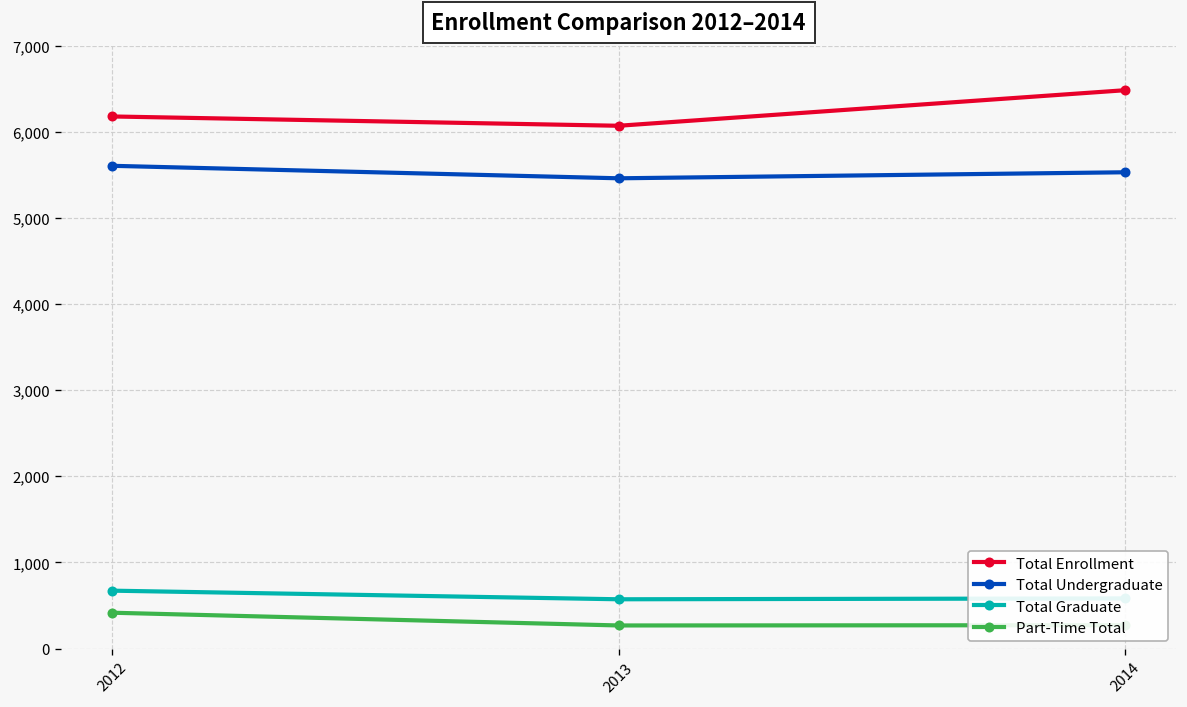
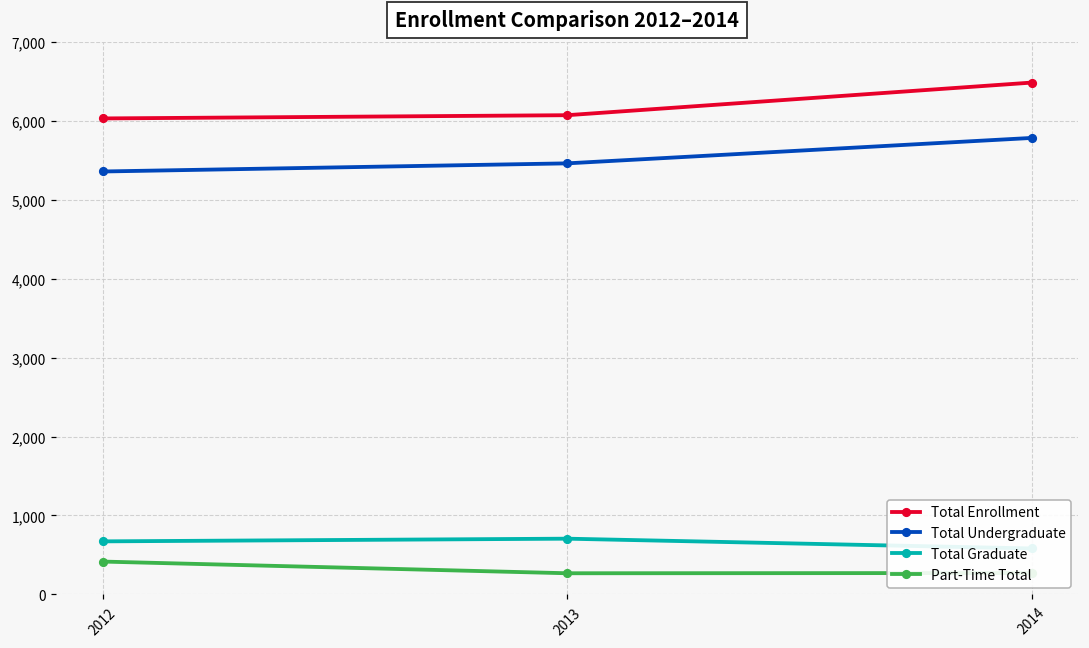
  {
    "Total Enrollment": {
-     "2012": "6,200",
+     "2012": "6,000",
      "2013": "6,100",
      "2014": "6,500"
    },
    "Total Undergraduate": {
-     "2012": "5,600",
+     "2012": "5,400",
      "2013": "5,500",
-     "2014": "5,500"
+     "2014": "5,800"
    },
    "Total Graduate": {
      "2012": "700",
-     "2013": "600"
+     "2013": "700"
    },
    "Part-Time Total": {
      "2012": "400",
      "2013": "300"
    }
  }
